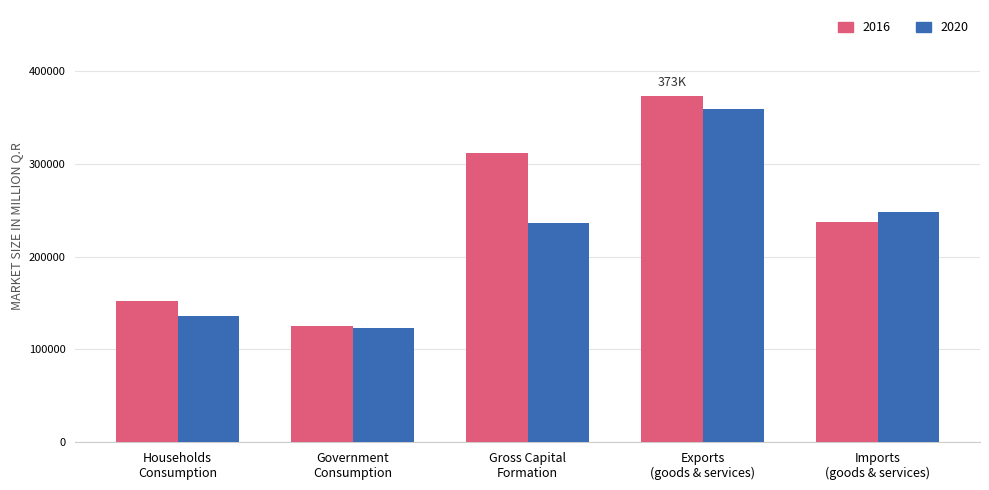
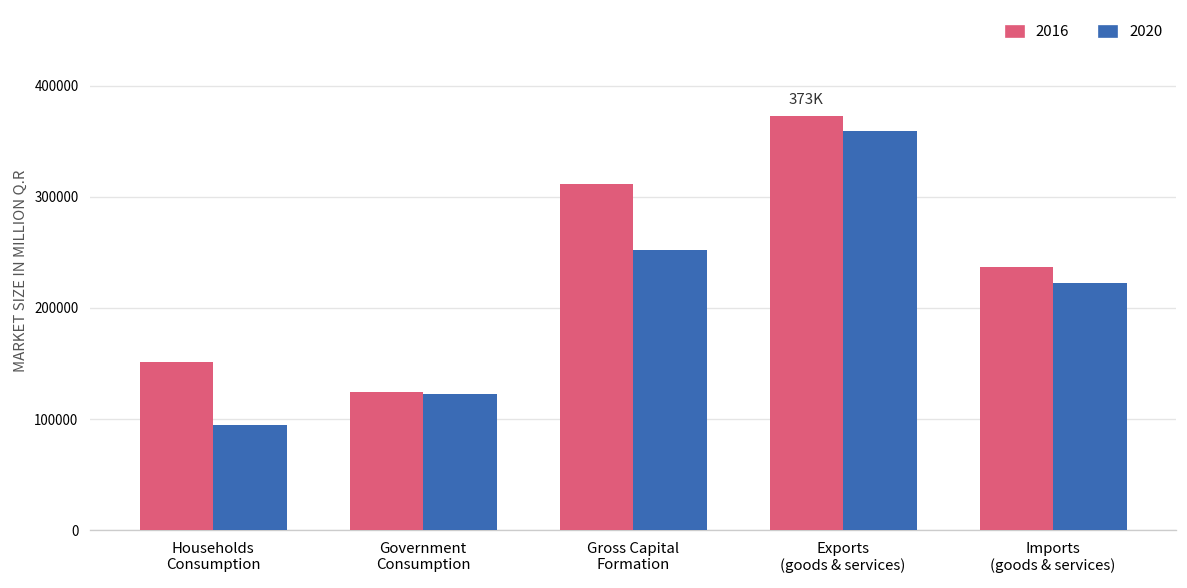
  {
    "2016": {
      "Exports (goods & services)": "373K"
    },
    "2020": {
-     "Households Consumption": "140000",
+     "Households Consumption": "90000",
      "Government Consumption": "120000",
-     "Gross Capital Formation": "240000",
+     "Gross Capital Formation": "250000",
      "Exports (goods & services)": "360000",
-     "Imports (goods & services)": "250000"
+     "Imports (goods & services)": "220000"
    }
  }
